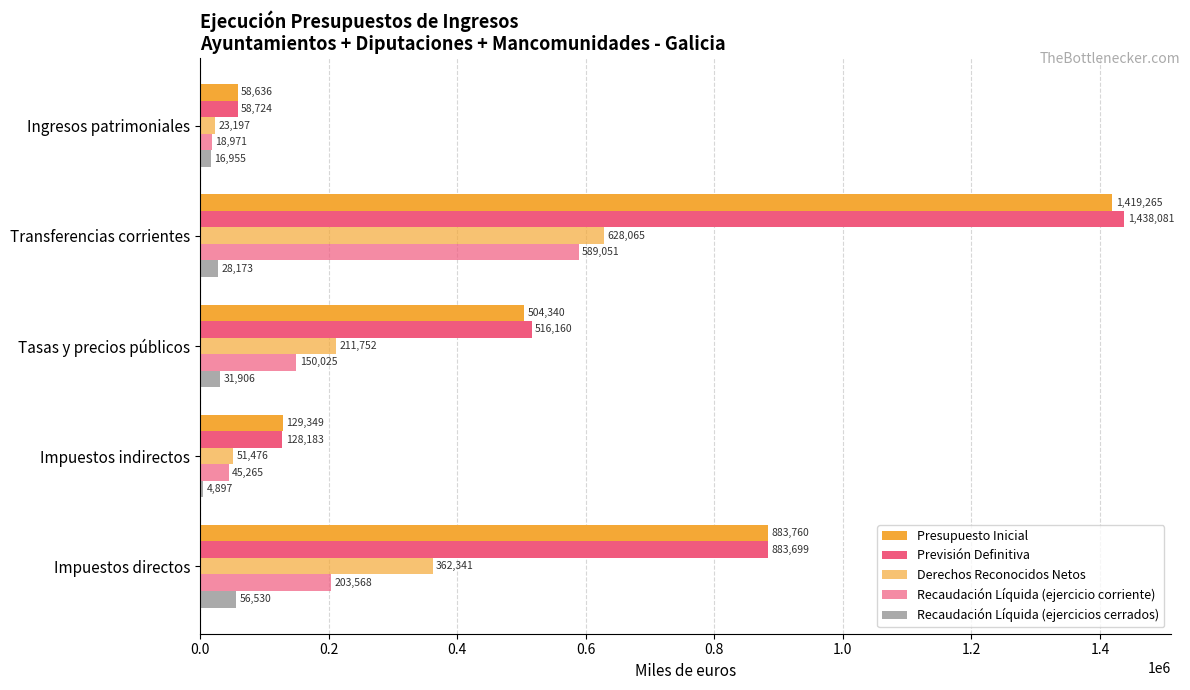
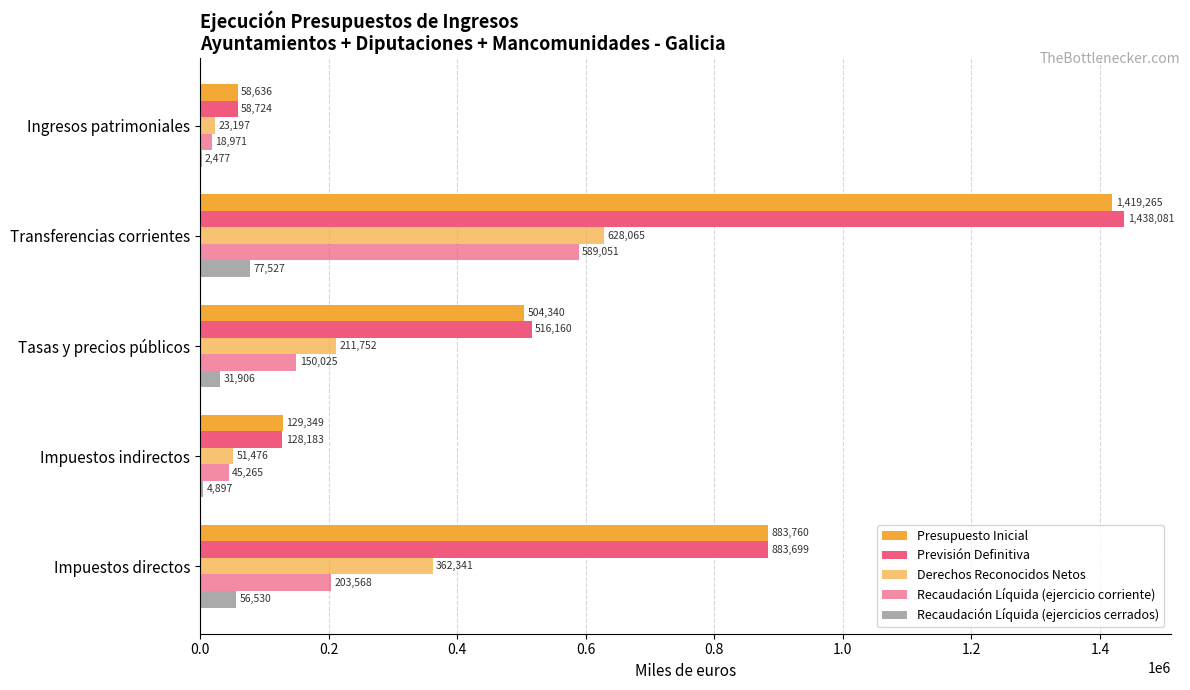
  {
    "Recaudación Líquida (ejercicios cerrados)": {
-     "Ingresos patrimoniales": "16,955",
-     "Transferencias corrientes": "28,173",
+     "Ingresos patrimoniales": "2,477",
+     "Transferencias corrientes": "77,527",
      "Tasas y precios públicos": "31,906",
      "Impuestos indirectos": "4,897",
      "Impuestos directos": "56,530"
    }
  }
